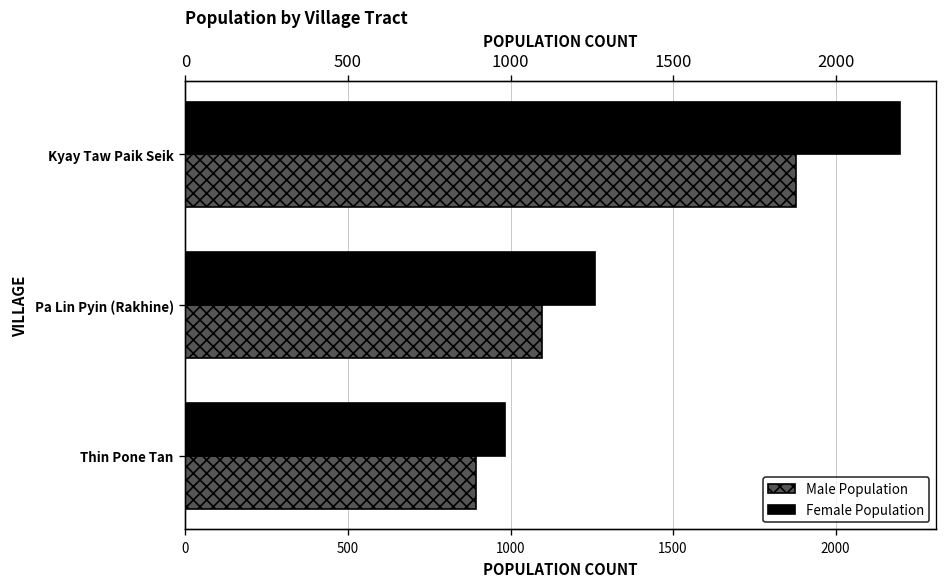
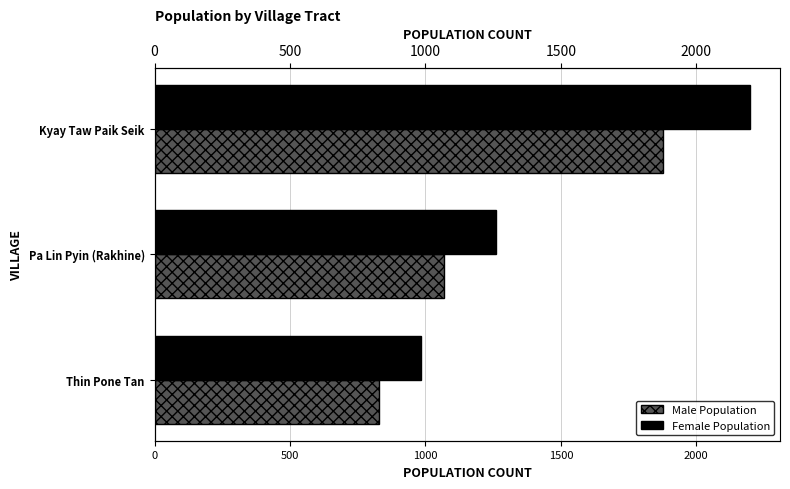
  {
    "Male Population": {
      "Kyay Taw Paik Seik": 1880,
-     "Pa Lin Pyin (Rakhine)": 1100,
-     "Thin Pone Tan": 890
+     "Pa Lin Pyin (Rakhine)": 1070,
+     "Thin Pone Tan": 830
    },
    "Female Population": {
      "Kyay Taw Paik Seik": 2200,
      "Pa Lin Pyin (Rakhine)": 1260,
      "Thin Pone Tan": 980
    }
  }
